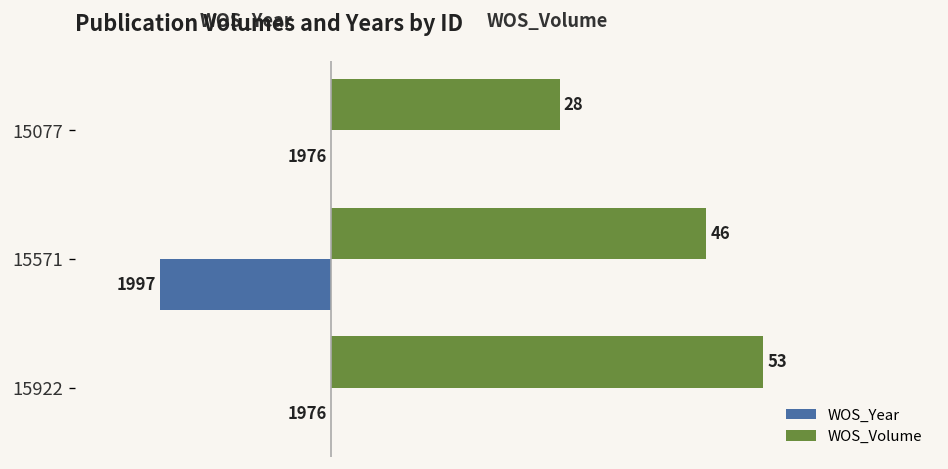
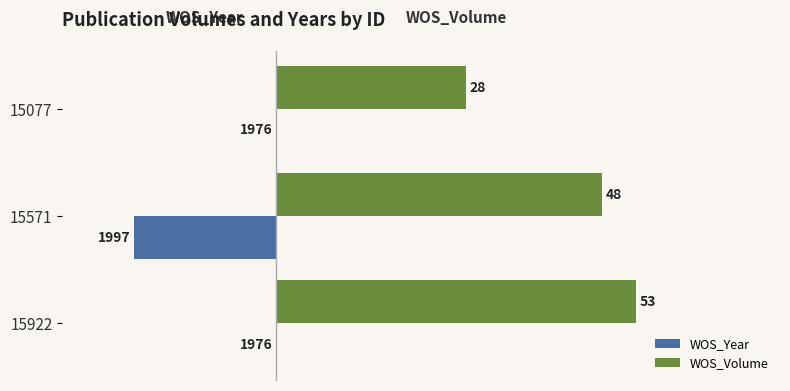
  {
    "WOS_Volume": {
      "15077": 28,
-     "15571": 46,
+     "15571": 48,
      "15922": 53
    }
  }
